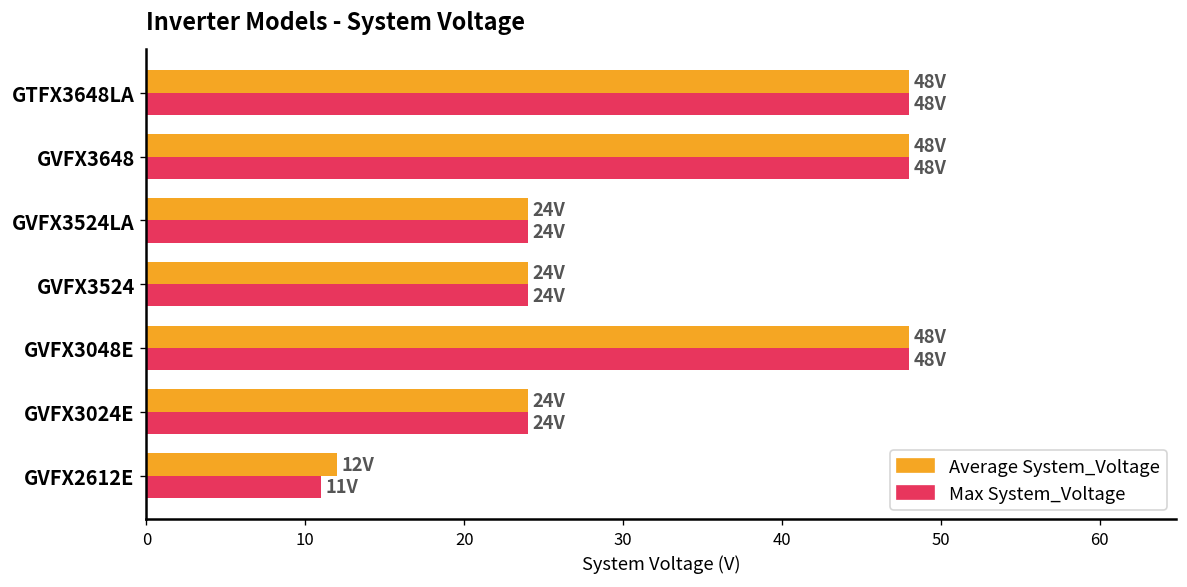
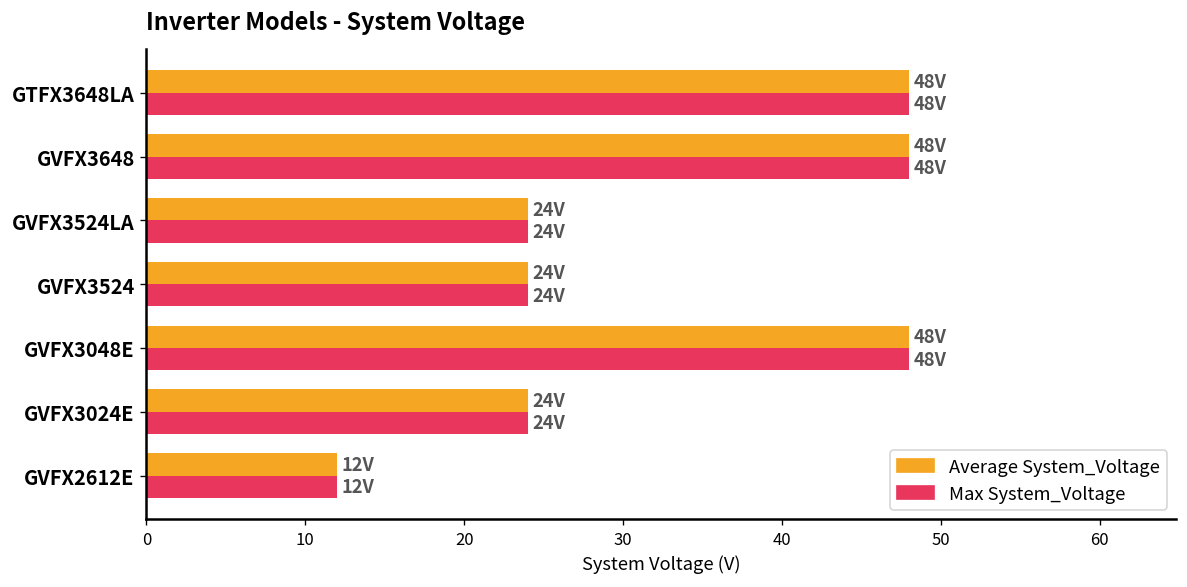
  {
    "Average System_Voltage": {
      "GTFX3648LA": "48V",
      "GVFX3648": "48V",
      "GVFX3524LA": "24V",
      "GVFX3524": "24V",
      "GVFX3048E": "48V",
      "GVFX3024E": "24V",
      "GVFX2612E": "12V"
    },
    "Max System_Voltage": {
      "GTFX3648LA": "48V",
      "GVFX3648": "48V",
      "GVFX3524LA": "24V",
      "GVFX3524": "24V",
      "GVFX3048E": "48V",
      "GVFX3024E": "24V",
-     "GVFX2612E": "11V"
+     "GVFX2612E": "12V"
    }
  }
